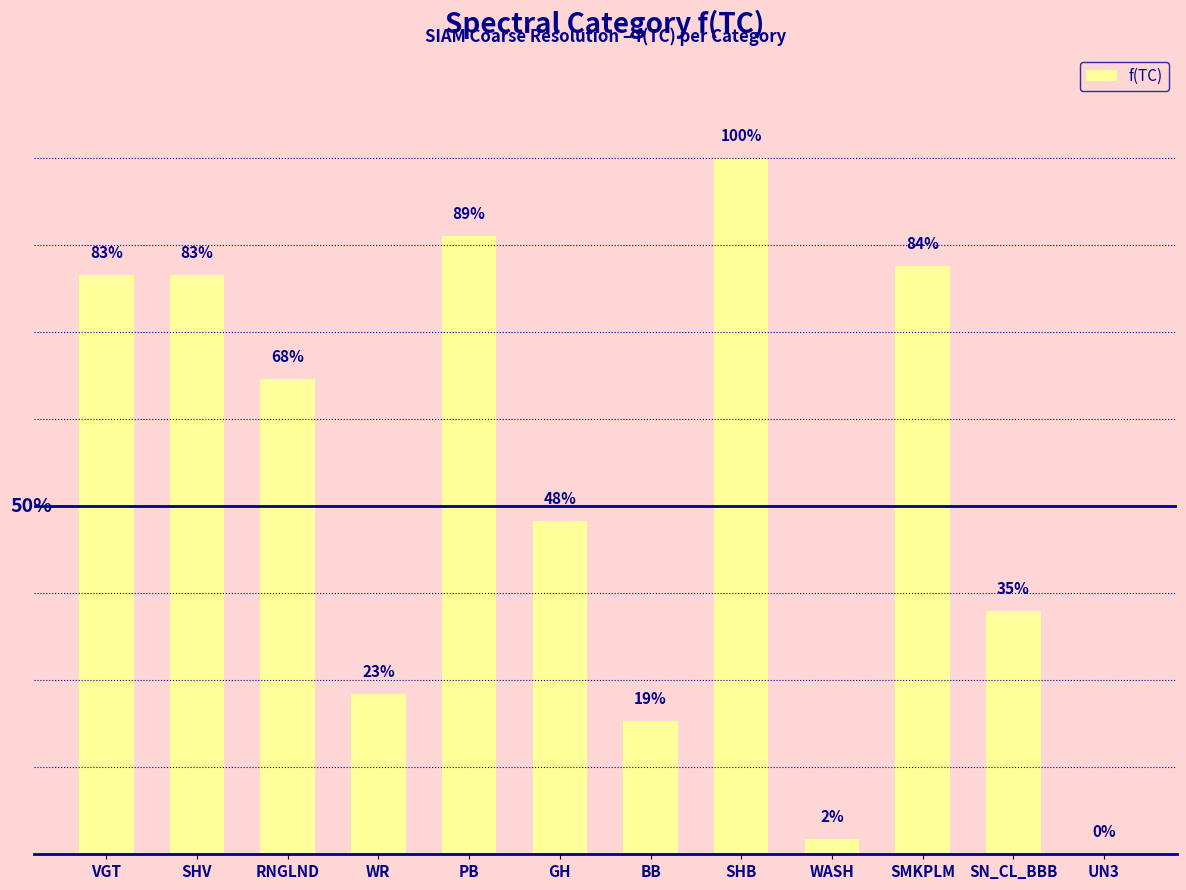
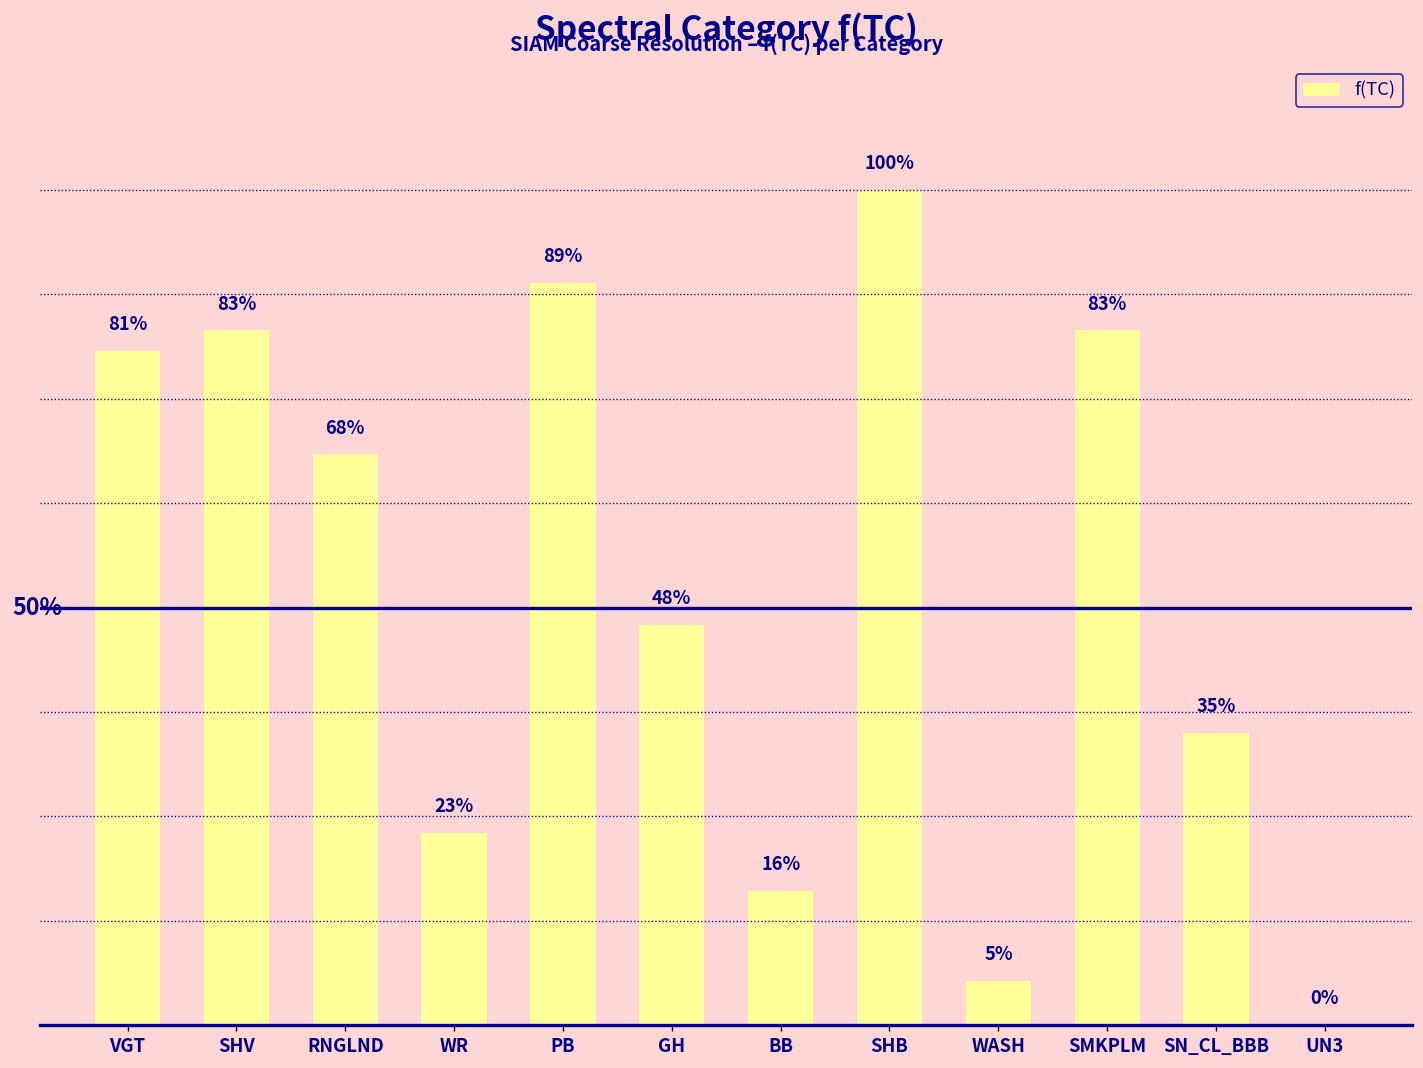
  {
-   "VGT": "83%",
+   "VGT": "81%",
    "SHV": "83%",
    "RNGLND": "68%",
    "WR": "23%",
    "PB": "89%",
    "GH": "48%",
-   "BB": "19%",
+   "BB": "16%",
    "SHB": "100%",
-   "WASH": "2%",
-   "SMKPLM": "84%",
+   "WASH": "5%",
+   "SMKPLM": "83%",
    "SN_CL_BBB": "35%",
    "UN3": "0%"
  }
